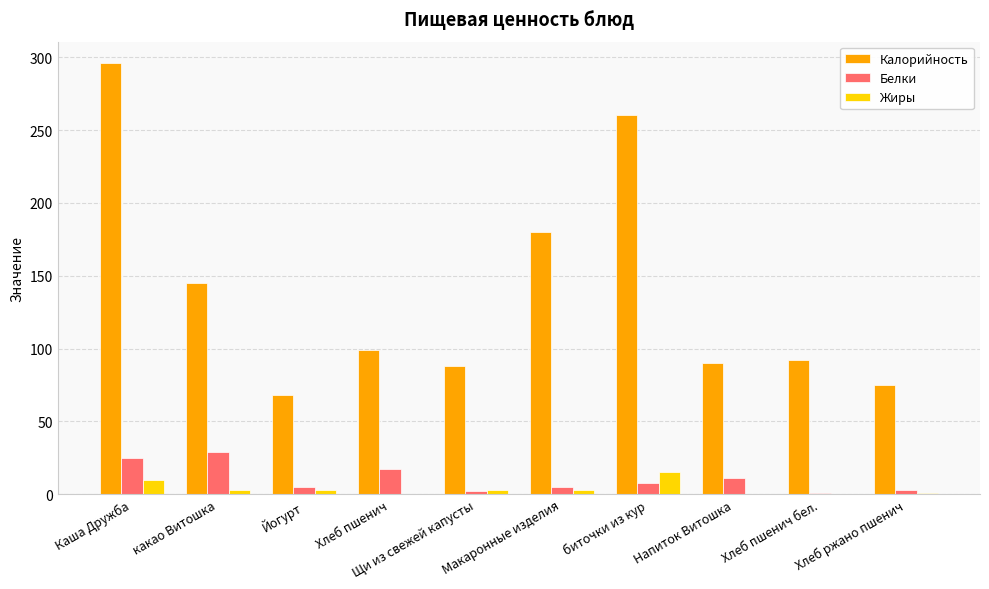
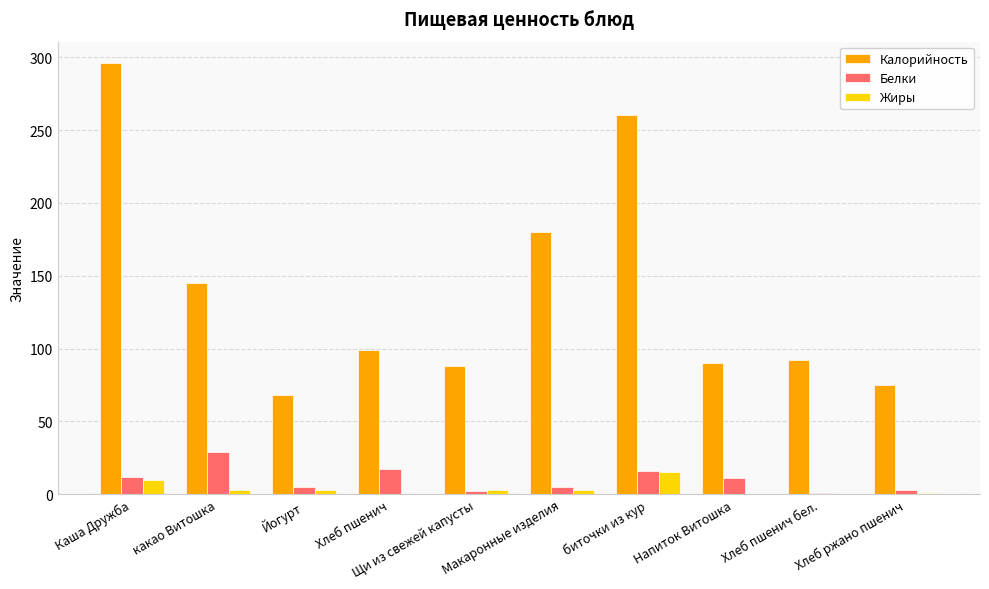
  {
    "Белки": {
-     "Каша Дружба": 25,
+     "Каша Дружба": 12,
      "какао Витошка": 29,
      "Йогурт": 5,
      "Хлеб пшенич": 17,
      "Щи из свежей капусты": 2,
      "Макаронные изделия": 5,
-     "биточки из кур": 8,
+     "биточки из кур": 16,
      "Напиток Витошка": 11,
      "Хлеб ржано пшенич": 3
    }
  }
